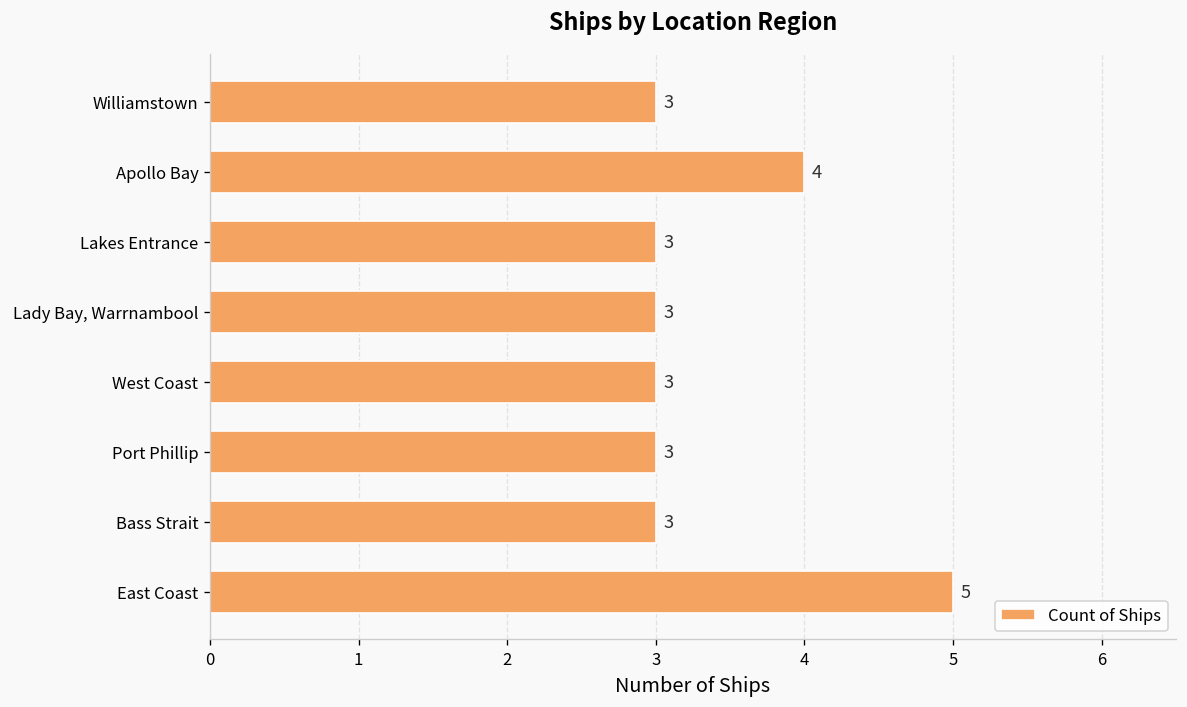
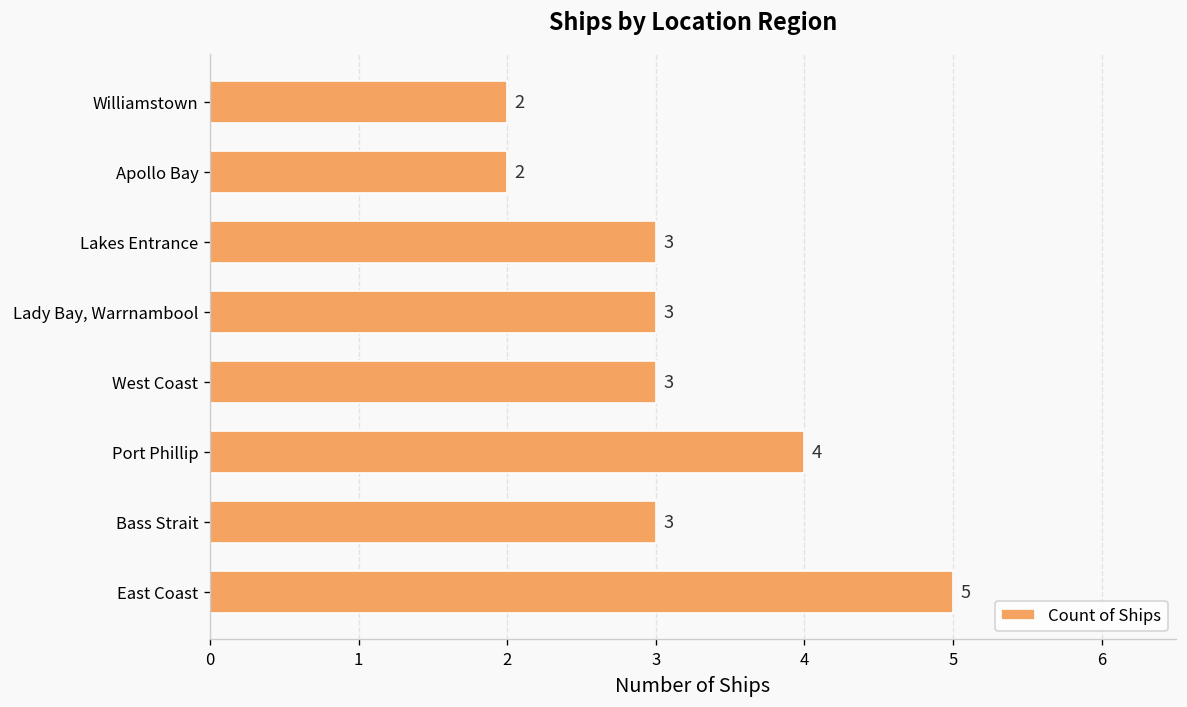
  {
-   "Williamstown": 3,
-   "Apollo Bay": 4,
+   "Williamstown": 2,
+   "Apollo Bay": 2,
    "Lakes Entrance": 3,
    "Lady Bay, Warrnambool": 3,
    "West Coast": 3,
-   "Port Phillip": 3,
+   "Port Phillip": 4,
    "Bass Strait": 3,
    "East Coast": 5
  }
